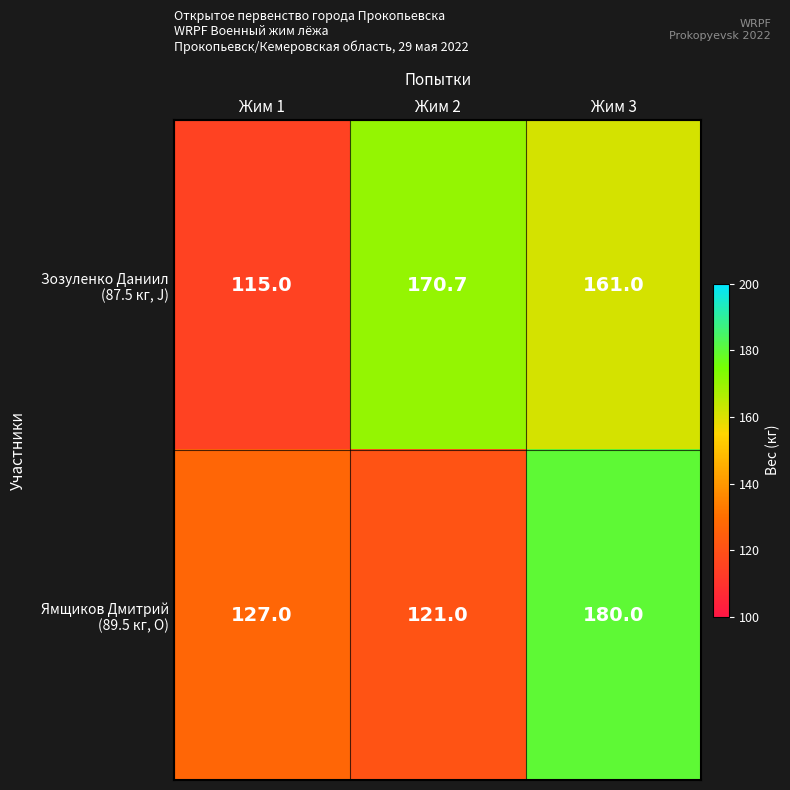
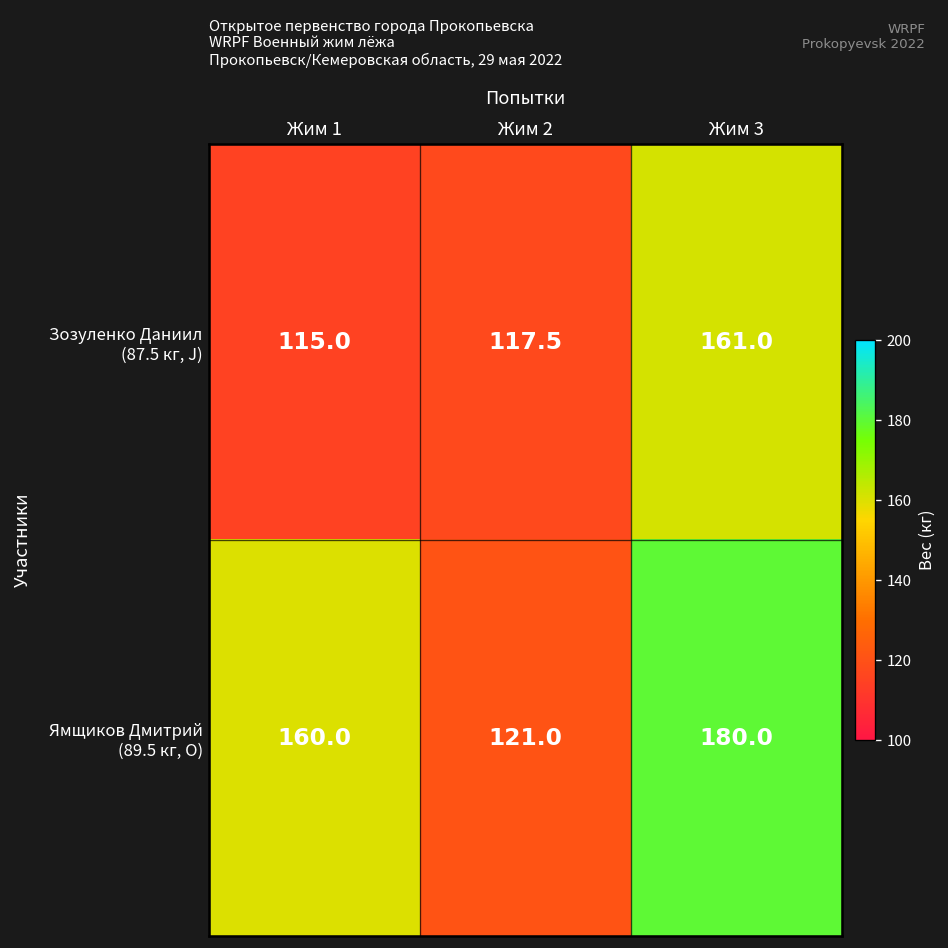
  {
    "Зозуленко Даниил (87.5 кг, J)": {
      "Жим 1": 115.0,
-     "Жим 2": 170.7,
+     "Жим 2": 117.5,
      "Жим 3": 161.0
    },
    "Ямщиков Дмитрий (89.5 кг, O)": {
-     "Жим 1": 127.0,
+     "Жим 1": 160.0,
      "Жим 2": 121.0,
      "Жим 3": 180.0
    }
  }
